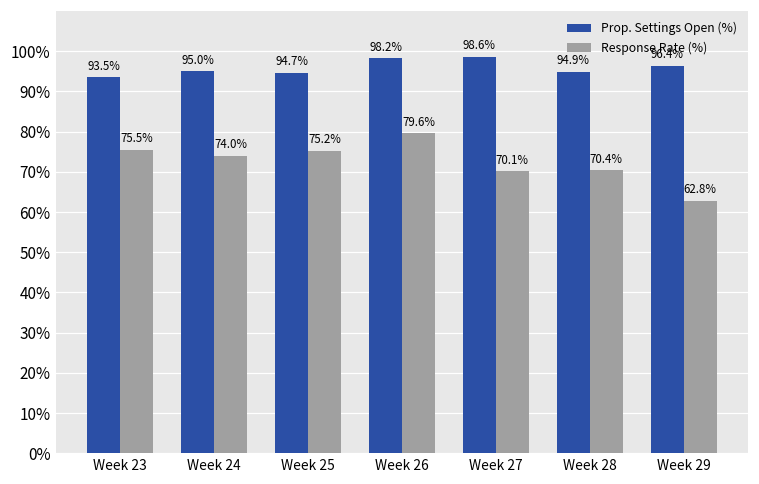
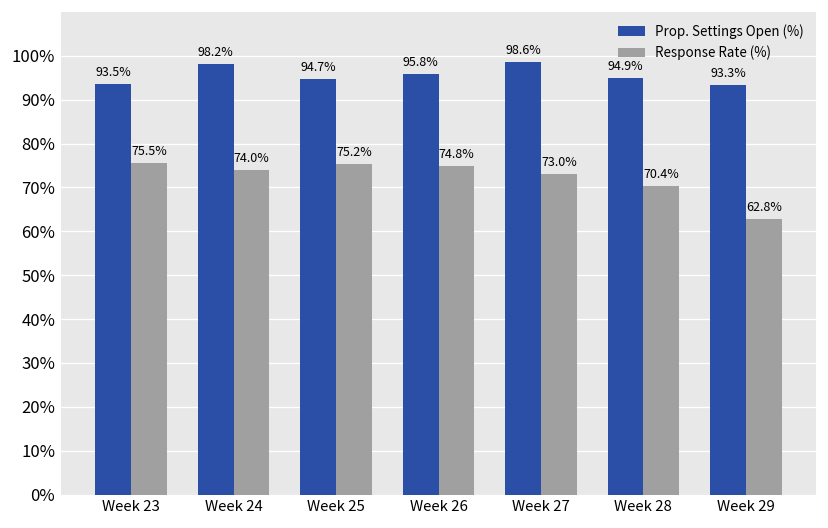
  {
    "Prop. Settings Open (%)": {
      "Week 23": "93.5%",
-     "Week 24": "95.0%",
+     "Week 24": "98.2%",
      "Week 25": "94.7%",
-     "Week 26": "98.2%",
+     "Week 26": "95.8%",
      "Week 27": "98.6%",
      "Week 28": "94.9%",
-     "Week 29": "96.4%"
+     "Week 29": "93.3%"
    },
    "Response Rate (%)": {
      "Week 23": "75.5%",
      "Week 24": "74.0%",
      "Week 25": "75.2%",
-     "Week 26": "79.6%",
-     "Week 27": "70.1%",
+     "Week 26": "74.8%",
+     "Week 27": "73.0%",
      "Week 28": "70.4%",
      "Week 29": "62.8%"
    }
  }
